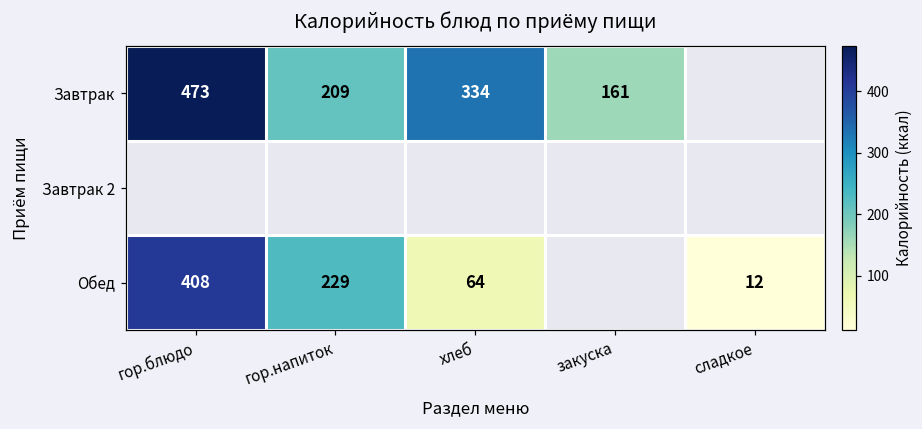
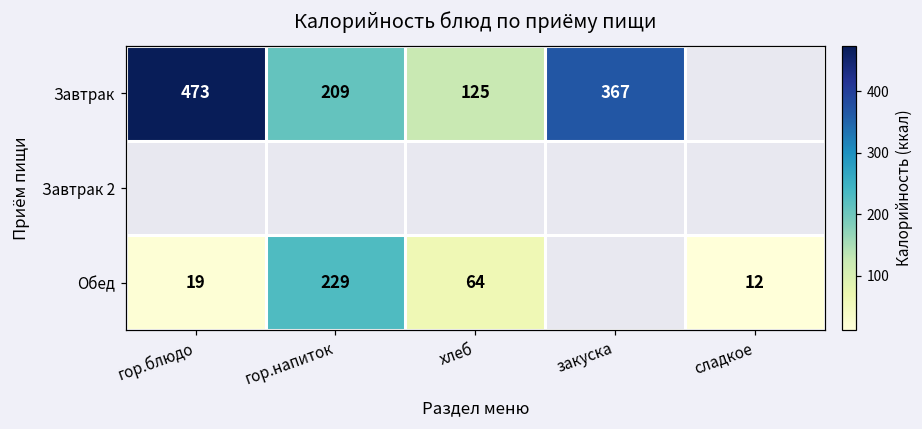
  {
    "Завтрак": {
      "гор.блюдо": 473,
      "гор.напиток": 209,
-     "хлеб": 334,
-     "закуска": 161
+     "хлеб": 125,
+     "закуска": 367
    },
    "Обед": {
-     "гор.блюдо": 408,
+     "гор.блюдо": 19,
      "гор.напиток": 229,
      "хлеб": 64,
      "сладкое": 12
    }
  }
